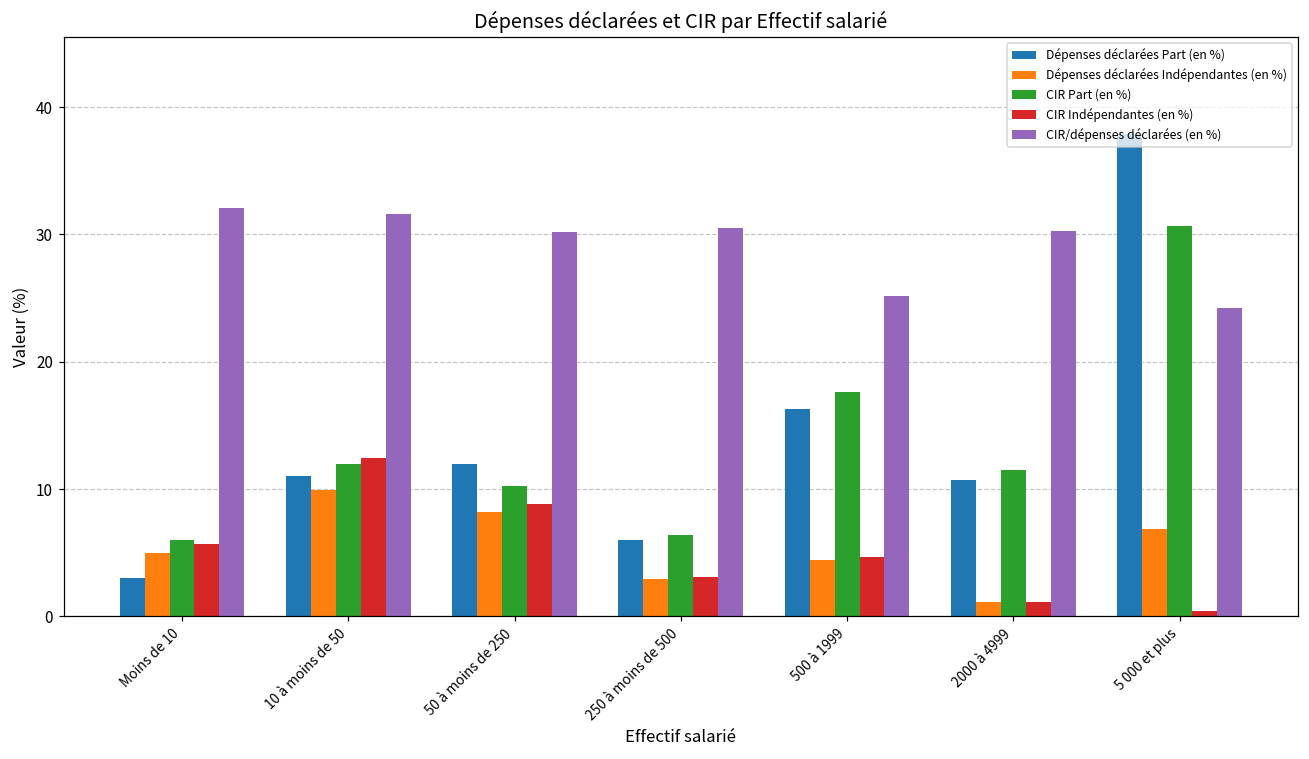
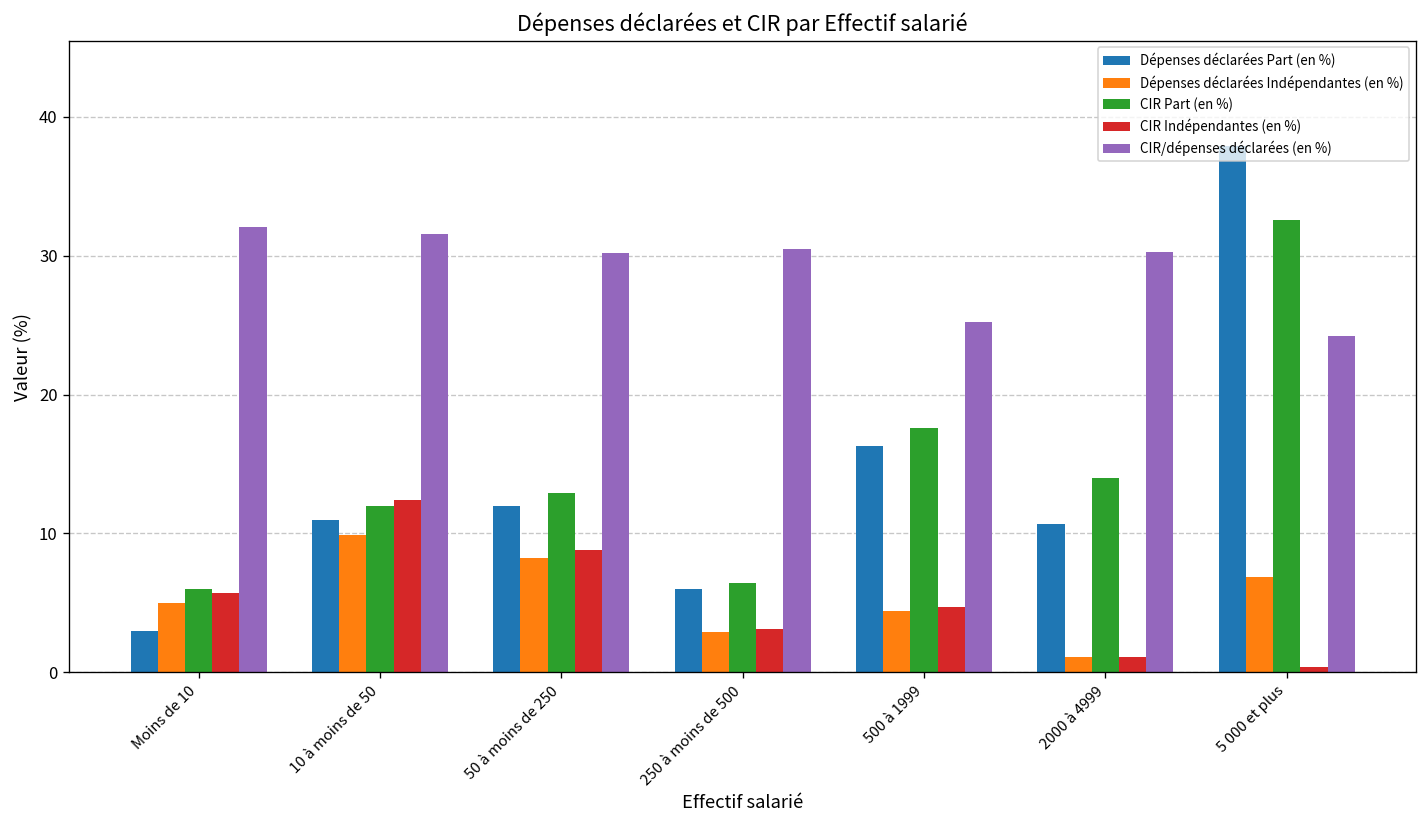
  {
    "Dépenses déclarées Part (en %)": {
      "Moins de 10": 3.0,
      "10 à moins de 50": 11.0,
      "50 à moins de 250": 12.0,
      "250 à moins de 500": 6.0,
      "500 à 1999": 16.3,
      "2000 à 4999": 10.7
    },
    "Dépenses déclarées Indépendantes (en %)": {
      "Moins de 10": 5.0,
      "10 à moins de 50": 9.9,
      "50 à moins de 250": 8.2,
      "250 à moins de 500": 2.9,
      "500 à 1999": 4.4,
      "2000 à 4999": 1.1,
      "5 000 et plus": 6.9
    },
    "CIR Part (en %)": {
      "Moins de 10": 6.0,
      "10 à moins de 50": 12.0,
-     "50 à moins de 250": 10.2,
+     "50 à moins de 250": 12.9,
      "250 à moins de 500": 6.4,
      "500 à 1999": 17.6,
-     "2000 à 4999": 11.5,
-     "5 000 et plus": 30.7
+     "2000 à 4999": 14.0,
+     "5 000 et plus": 32.6
    },
    "CIR Indépendantes (en %)": {
      "Moins de 10": 5.7,
      "10 à moins de 50": 12.4,
      "50 à moins de 250": 8.8,
      "250 à moins de 500": 3.1,
      "500 à 1999": 4.7,
      "2000 à 4999": 1.1,
      "5 000 et plus": 0.4
    },
    "CIR/dépenses déclarées (en %)": {
      "Moins de 10": 32.1,
      "10 à moins de 50": 31.6,
      "50 à moins de 250": 30.2,
      "250 à moins de 500": 30.5,
      "500 à 1999": 25.2,
      "2000 à 4999": 30.3,
      "5 000 et plus": 24.2
    }
  }
